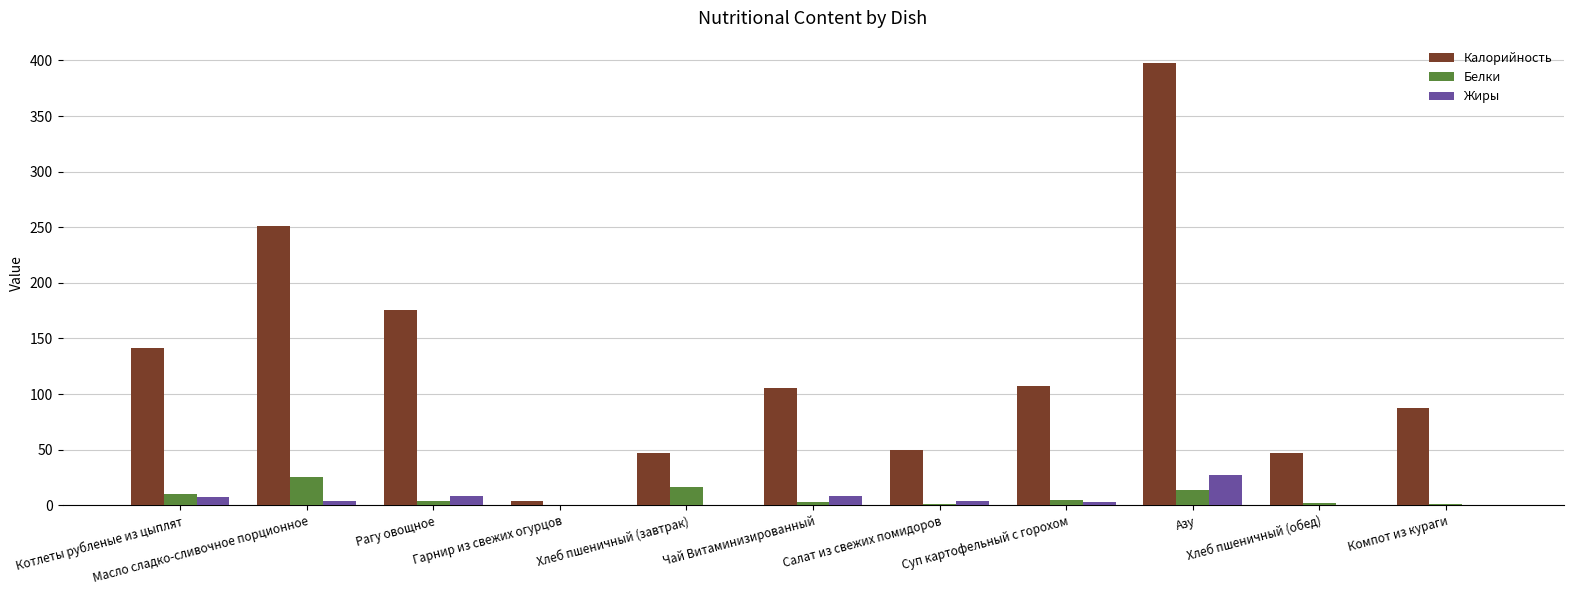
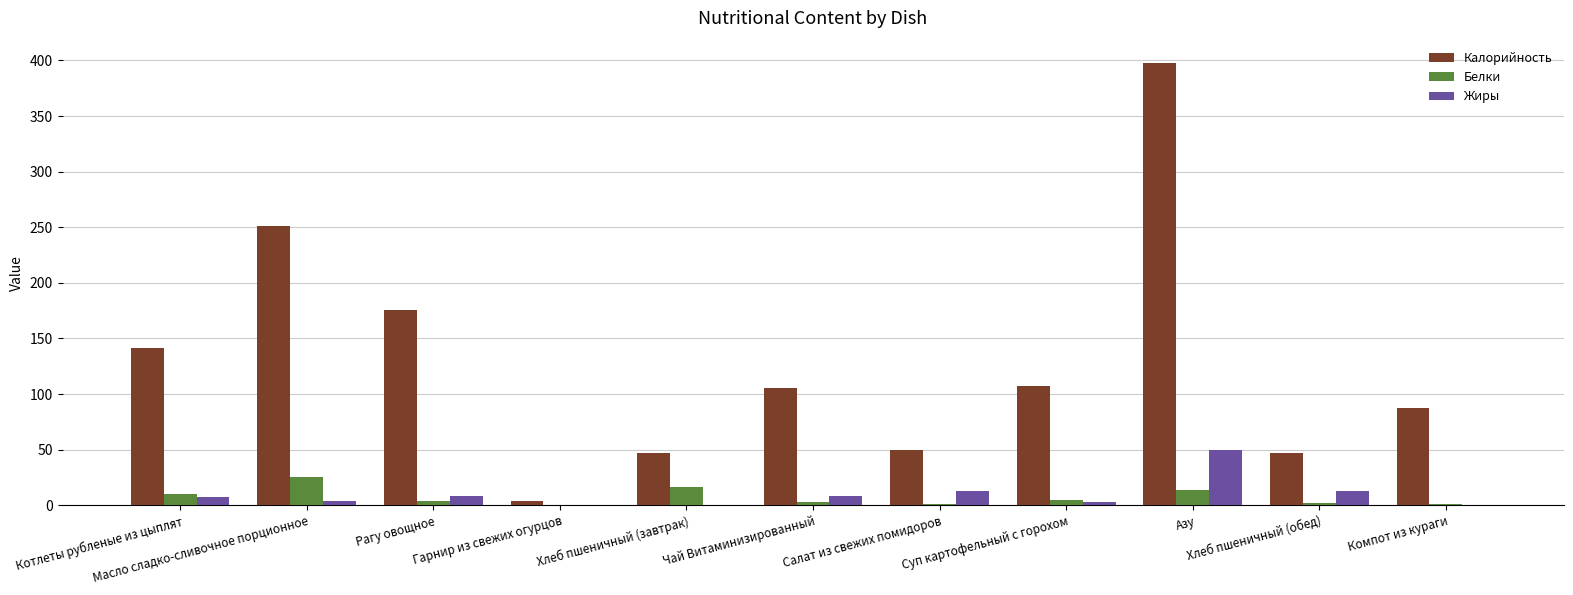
  {
    "Калорийность": {
      "Котлеты рубленые из цыплят": 141,
      "Масло сладко-сливочное порционное": 251,
      "Рагу овощное": 176,
      "Гарнир из свежих огурцов": 4,
      "Хлеб пшеничный (завтрак)": 47,
      "Чай Витаминизированный": 105,
      "Салат из свежих помидоров": 50,
      "Суп картофельный с горохом": 107,
      "Азу": 398,
      "Хлеб пшеничный (обед)": 47,
      "Компот из кураги": 87
    },
    "Белки": {
      "Котлеты рубленые из цыплят": 10,
      "Масло сладко-сливочное порционное": 25,
      "Рагу овощное": 3,
      "Хлеб пшеничный (завтрак)": 16,
      "Чай Витаминизированный": 3,
      "Суп картофельный с горохом": 5,
      "Азу": 14
    },
    "Жиры": {
      "Котлеты рубленые из цыплят": 8,
      "Масло сладко-сливочное порционное": 4,
      "Рагу овощное": 8,
      "Чай Витаминизированный": 8,
-     "Салат из свежих помидоров": 4,
+     "Салат из свежих помидоров": 13,
      "Суп картофельный с горохом": 3,
-     "Азу": 28,
-     "Хлеб пшеничный (обед)": 0,
+     "Азу": 50,
+     "Хлеб пшеничный (обед)": 13,
      "Компот из кураги": 0
    }
  }
